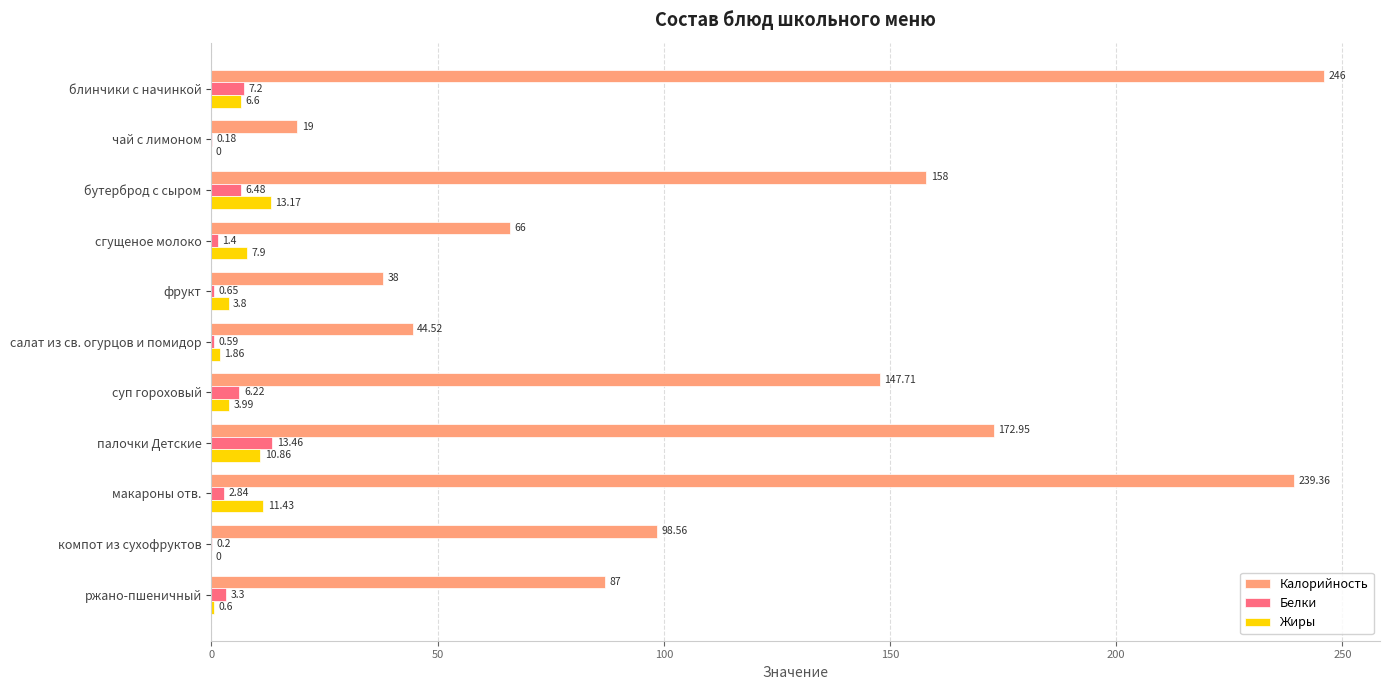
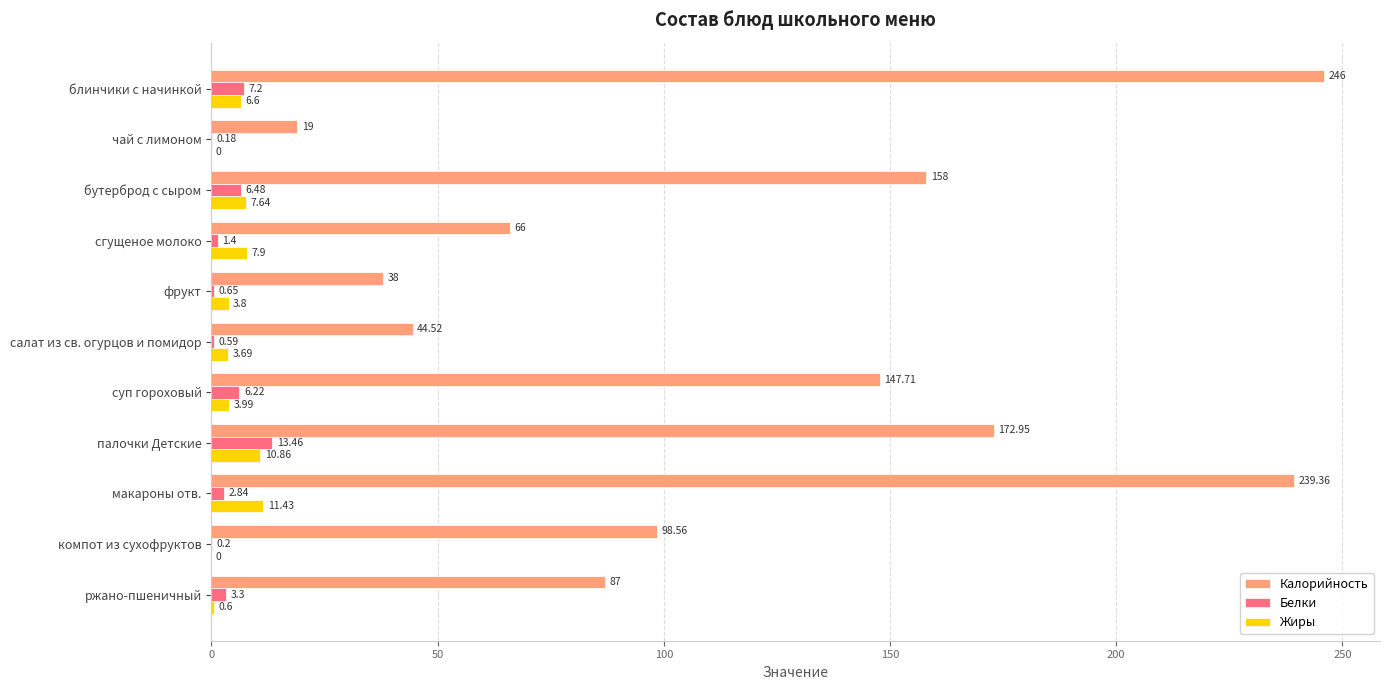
  {
    "Жиры": {
      "блинчики с начинкой": 6.6,
      "чай с лимоном": 0,
-     "бутерброд с сыром": 13.17,
+     "бутерброд с сыром": 7.64,
      "сгущеное молоко": 7.9,
      "фрукт": 3.8,
-     "салат из св. огурцов и помидор": 1.86,
+     "салат из св. огурцов и помидор": 3.69,
      "суп гороховый": 3.99,
      "палочки Детские": 10.86,
      "макароны отв.": 11.43,
      "компот из сухофруктов": 0,
      "ржано-пшеничный": 0.6
    }
  }
